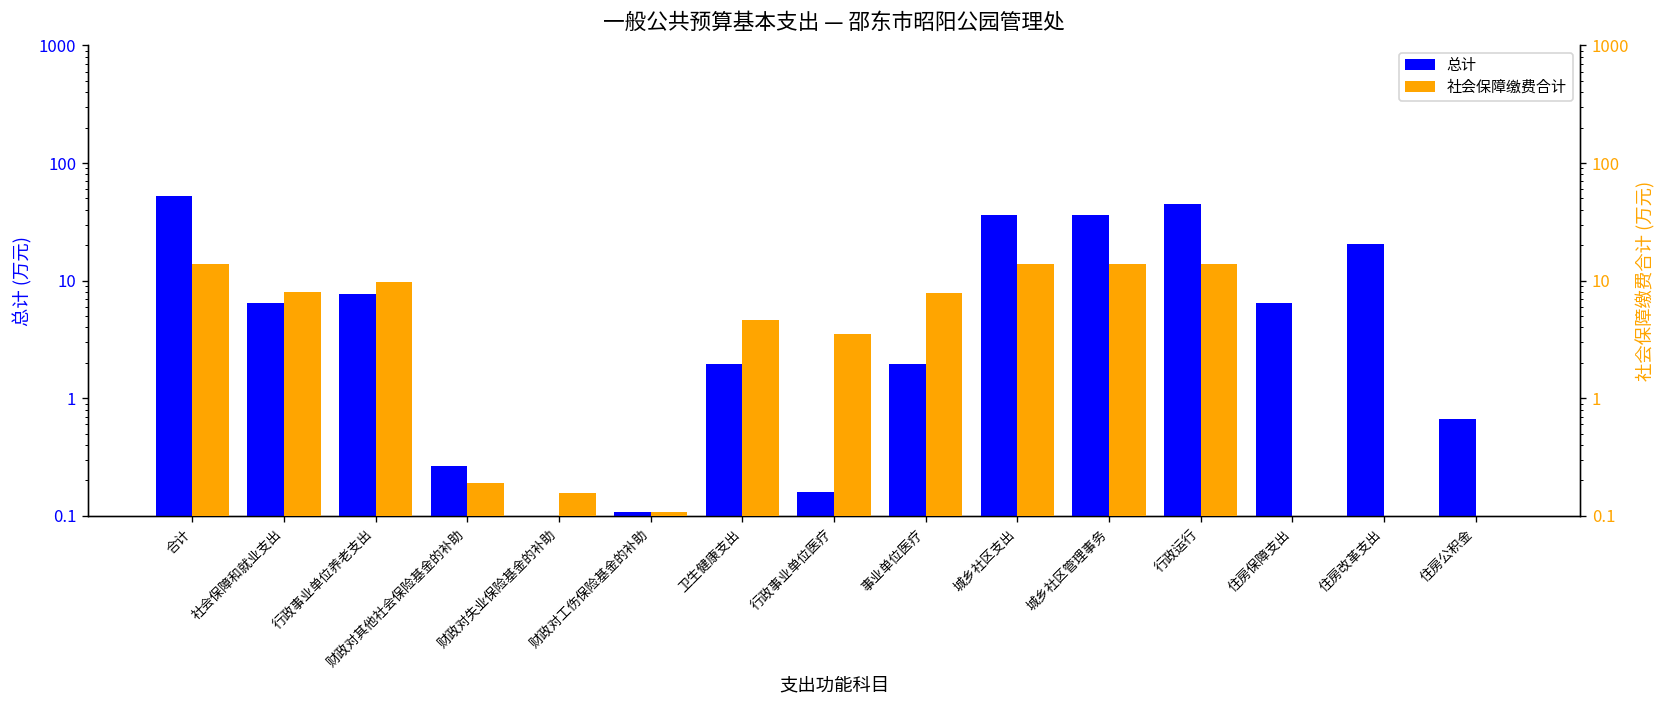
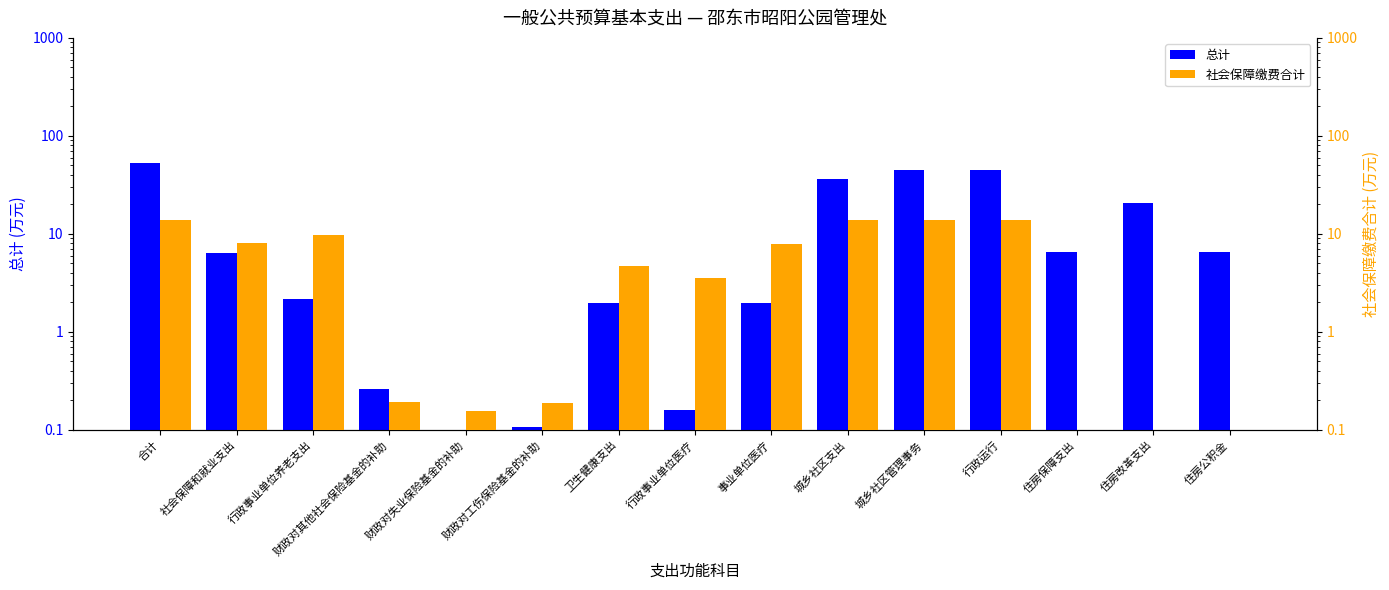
  {
    "总计": {
      "合计": 50,
      "社会保障和就业支出": 6,
-     "行政事业单位养老支出": 8,
+     "行政事业单位养老支出": 2.2,
      "财政对其他社会保险基金的补助": 0.26,
      "财政对工伤保险基金的补助": 0.11,
      "卫生健康支出": 1.9,
      "行政事业单位医疗": 0.16,
      "事业单位医疗": 1.9,
      "城乡社区支出": 36,
-     "城乡社区管理事务": 36,
+     "城乡社区管理事务": 50,
      "行政运行": 40,
      "住房保障支出": 7,
      "住房改革支出": 21,
-     "住房公积金": 0.7
+     "住房公积金": 7
    },
    "社会保障缴费合计": {
      "合计": 14,
      "社会保障和就业支出": 8,
      "行政事业单位养老支出": 10,
      "财政对其他社会保险基金的补助": 0.19,
      "财政对失业保险基金的补助": 0.16,
-     "财政对工伤保险基金的补助": 0.11,
+     "财政对工伤保险基金的补助": 0.19,
      "卫生健康支出": 5,
      "行政事业单位医疗": 3.5,
      "事业单位医疗": 8,
      "城乡社区支出": 14,
      "城乡社区管理事务": 14,
      "行政运行": 14
    }
  }
